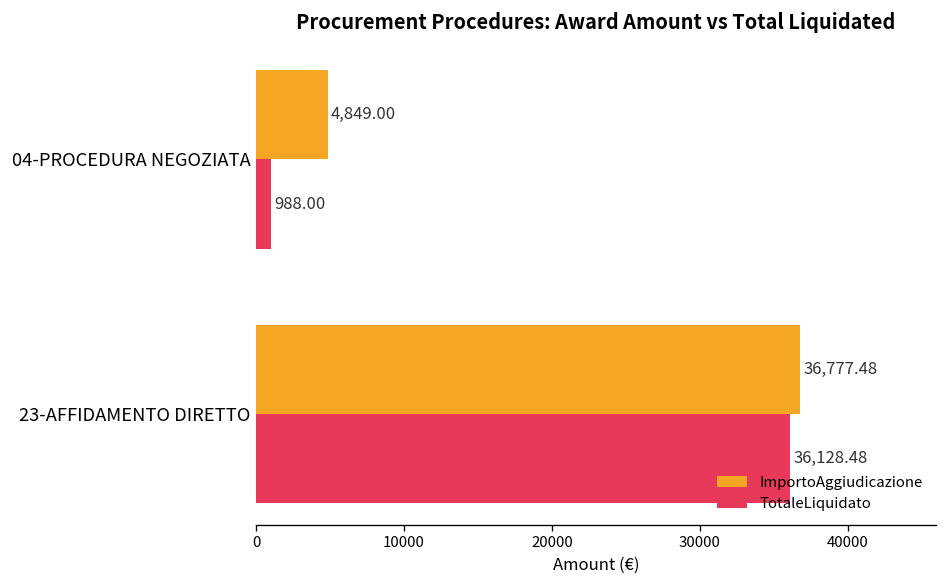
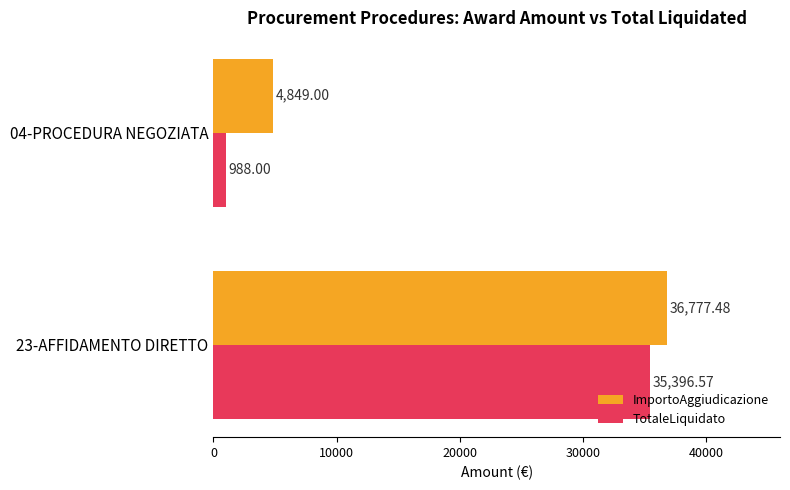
  {
    "ImportoAggiudicazione": {
      "04-PROCEDURA NEGOZIATA": "4,849.00",
      "23-AFFIDAMENTO DIRETTO": "36,777.48"
    },
    "TotaleLiquidato": {
      "04-PROCEDURA NEGOZIATA": "988.00",
-     "23-AFFIDAMENTO DIRETTO": "36,128.48"
+     "23-AFFIDAMENTO DIRETTO": "35,396.57"
    }
  }
